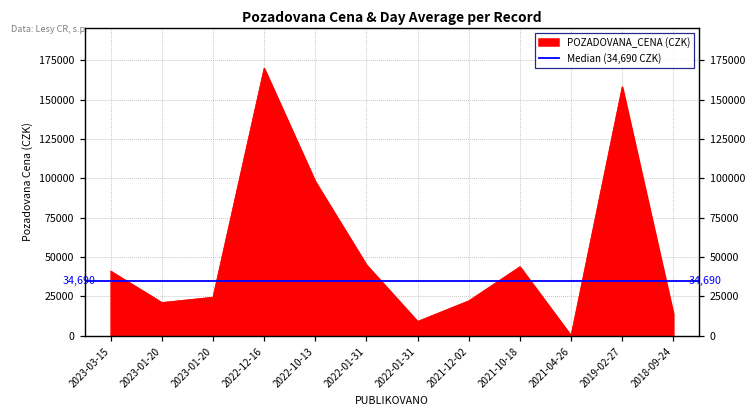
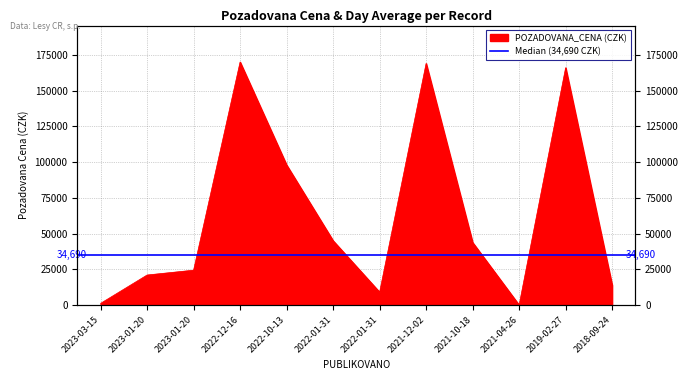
  {
-   "2023-03-15": 41000,
+   "2023-03-15": 1000,
    "2022-12-16": 170000,
    "2022-10-13": 98000,
-   "2021-12-02": 22000,
+   "2021-12-02": 169000,
    "2021-10-18": 44000,
    "2021-04-26": 0,
-   "2019-02-27": 158000,
+   "2019-02-27": 166000,
    "2018-09-24": 14000
  }
